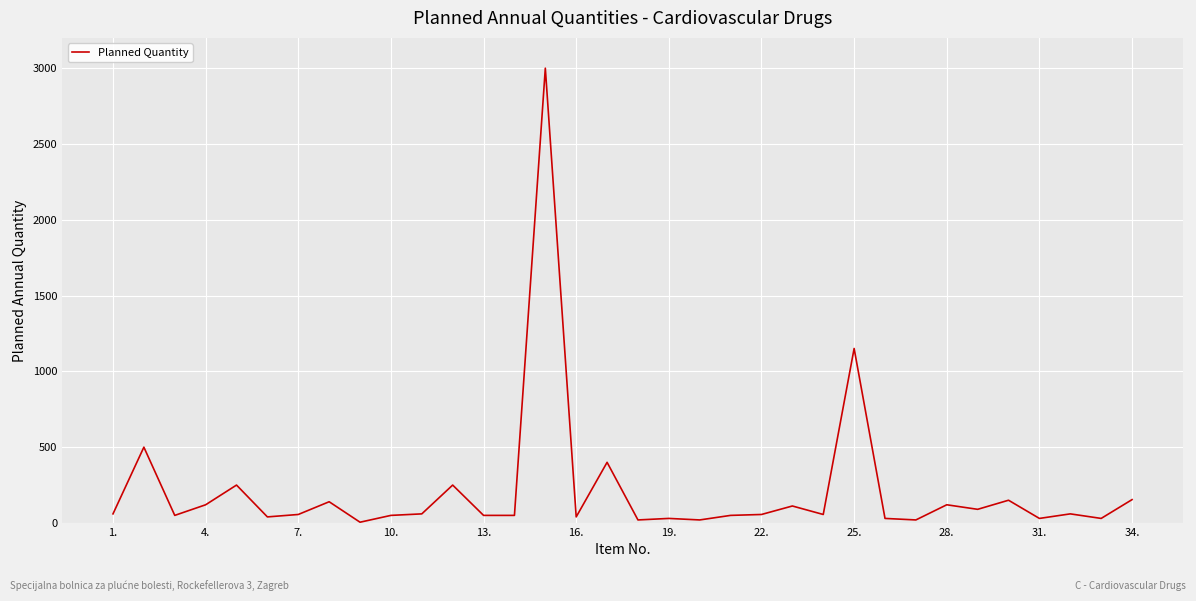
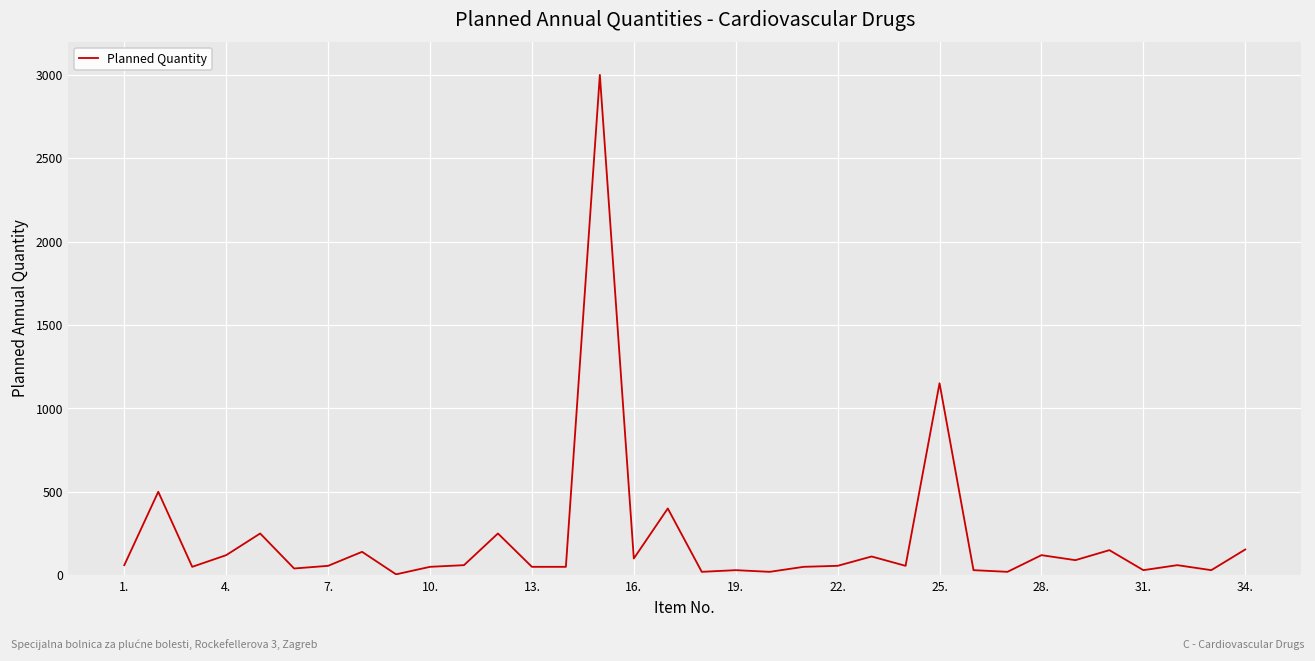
  {
    "1.": 60,
    "4.": 120,
    "7.": 60,
    "10.": 50,
    "13.": 50,
-   "16.": 40,
+   "16.": 100,
    "19.": 30,
    "22.": 60,
    "25.": 1150,
    "28.": 120,
    "31.": 30,
    "34.": 150
  }
